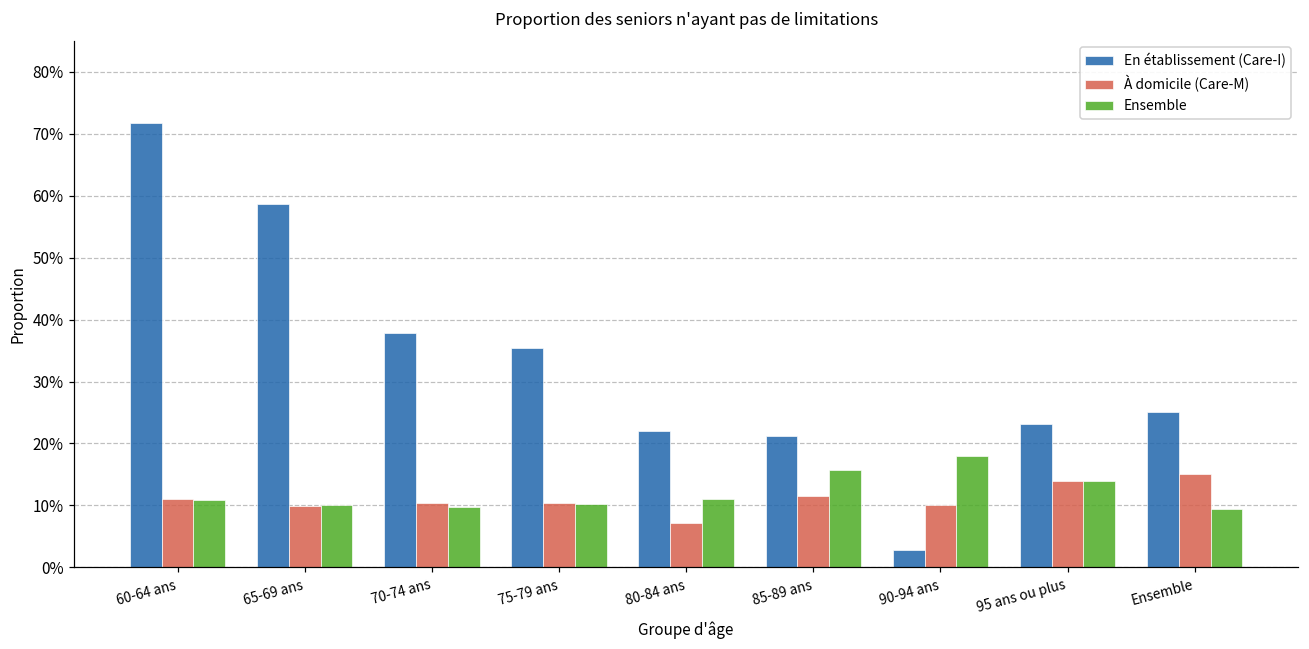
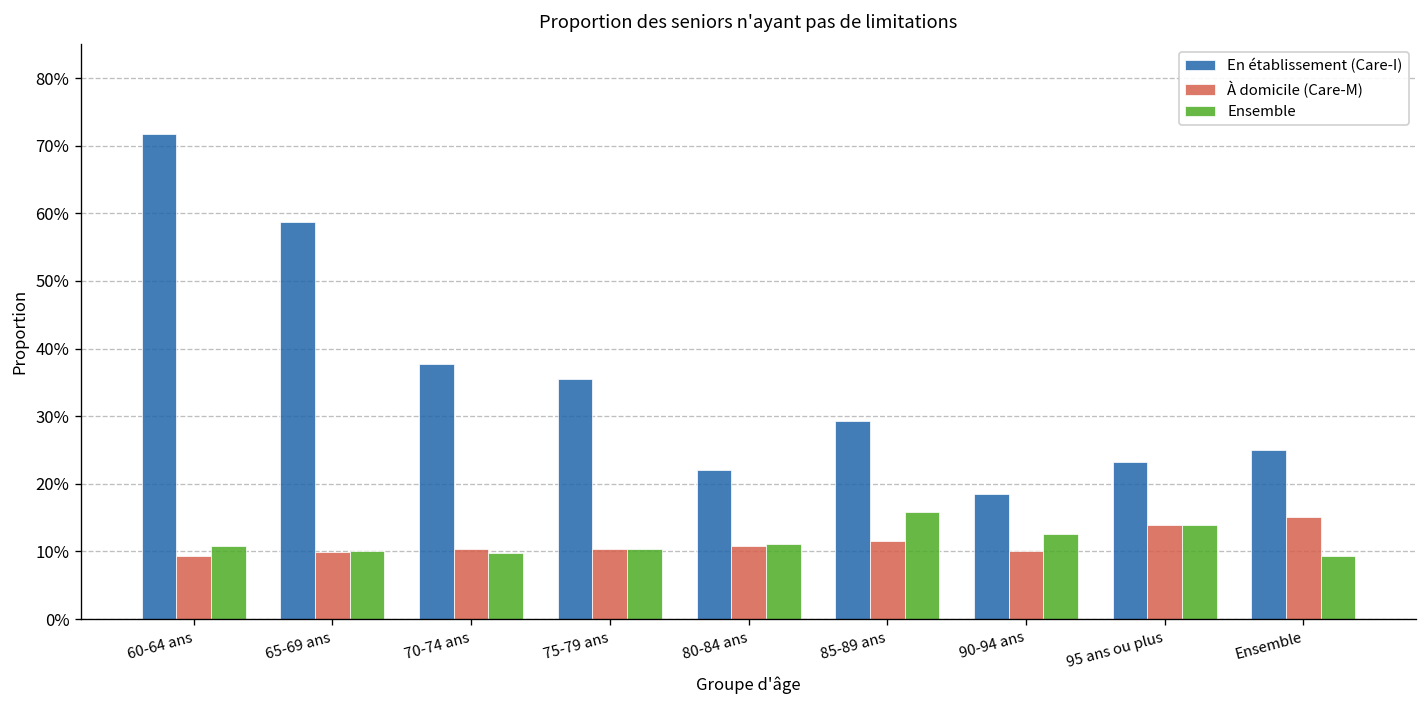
  {
    "En établissement (Care-I)": {
      "60-64 ans": "72%",
      "65-69 ans": "59%",
      "70-74 ans": "38%",
      "75-79 ans": "35%",
      "80-84 ans": "22%",
-     "85-89 ans": "21%",
-     "90-94 ans": "3%",
+     "85-89 ans": "29%",
+     "90-94 ans": "19%",
      "95 ans ou plus": "23%",
      "Ensemble": "25%"
    },
    "À domicile (Care-M)": {
-     "60-64 ans": "11%",
+     "60-64 ans": "9%",
      "65-69 ans": "10%",
      "70-74 ans": "10%",
      "75-79 ans": "10%",
-     "80-84 ans": "7%",
+     "80-84 ans": "11%",
      "85-89 ans": "11%",
      "90-94 ans": "10%",
      "95 ans ou plus": "14%",
      "Ensemble": "15%"
    },
    "Ensemble": {
      "60-64 ans": "11%",
      "65-69 ans": "10%",
      "70-74 ans": "10%",
      "75-79 ans": "10%",
      "80-84 ans": "11%",
      "85-89 ans": "16%",
-     "90-94 ans": "18%",
+     "90-94 ans": "13%",
      "95 ans ou plus": "14%",
      "Ensemble": "9%"
    }
  }
